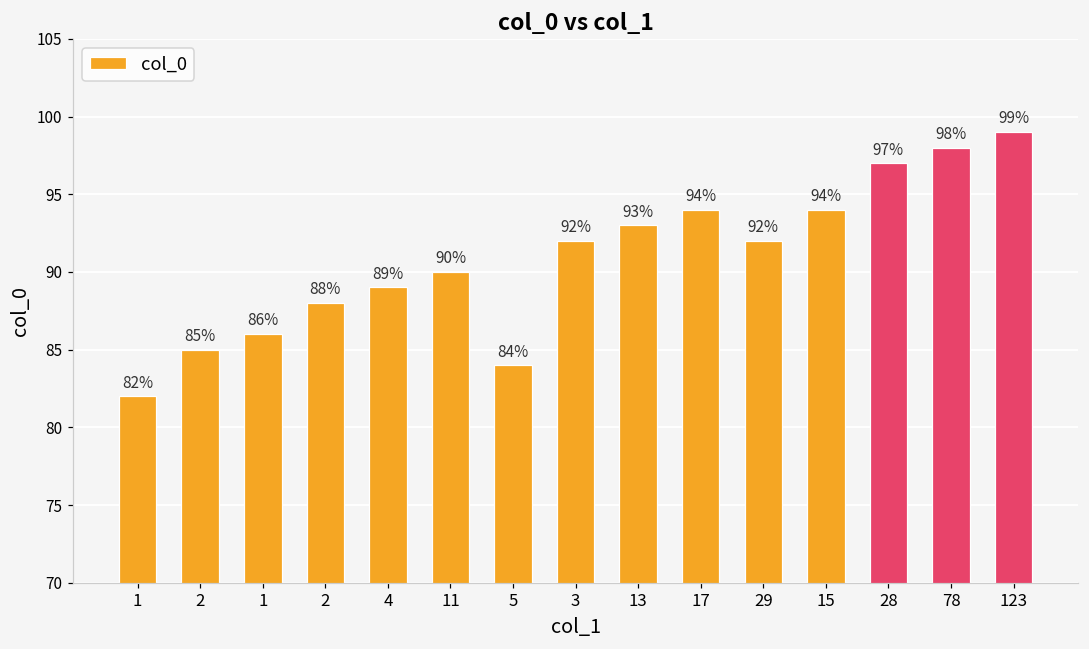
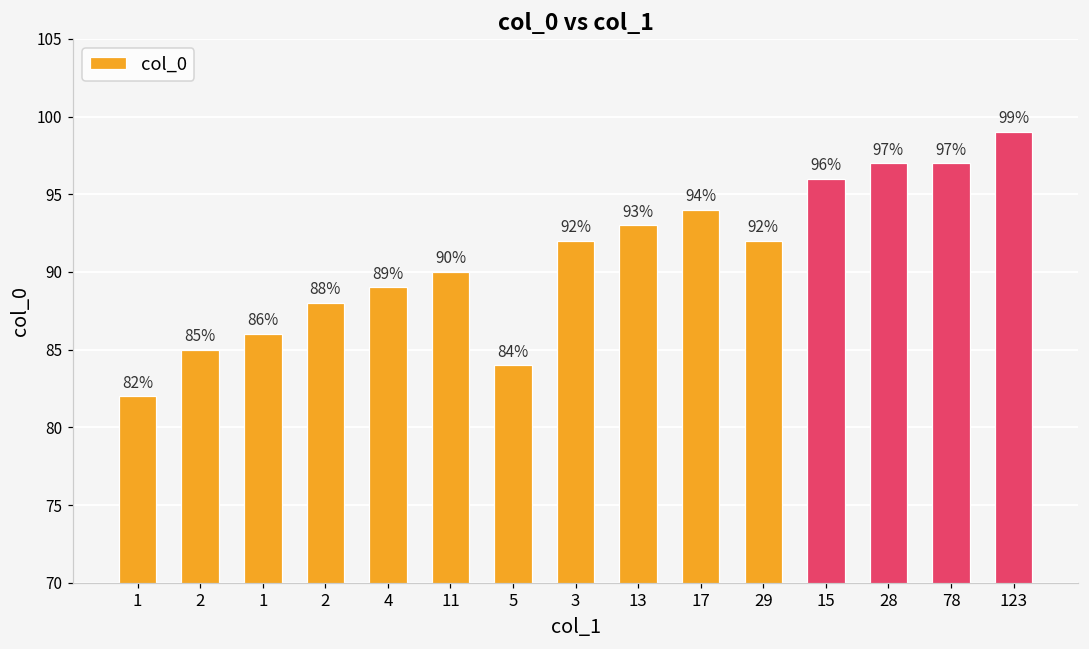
  {
    "4": "89%",
    "11": "90%",
    "5": "84%",
    "3": "92%",
    "13": "93%",
    "17": "94%",
    "29": "92%",
-   "15": "94%",
+   "15": "96%",
    "28": "97%",
-   "78": "98%",
+   "78": "97%",
    "123": "99%"
  }
